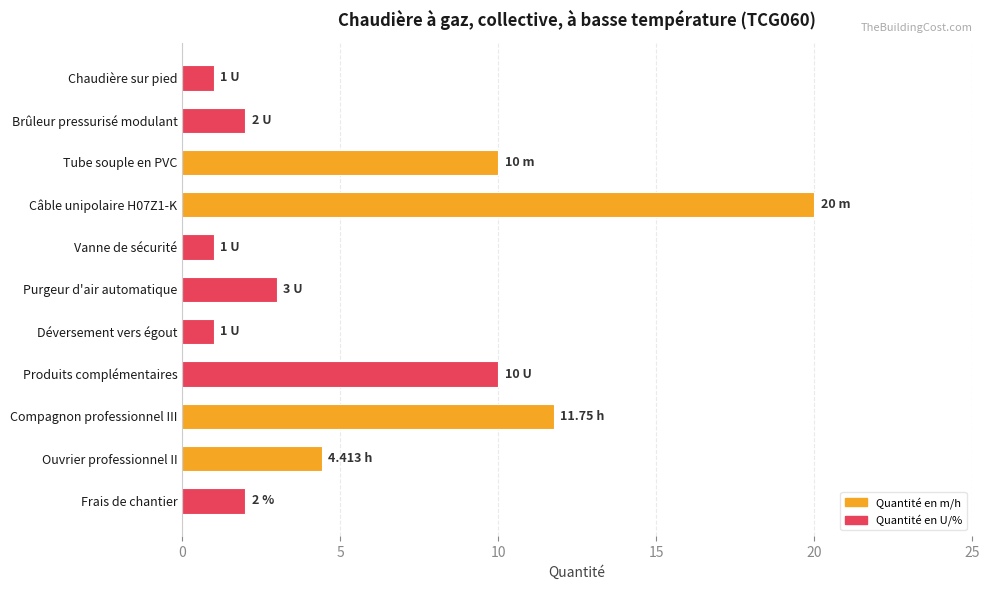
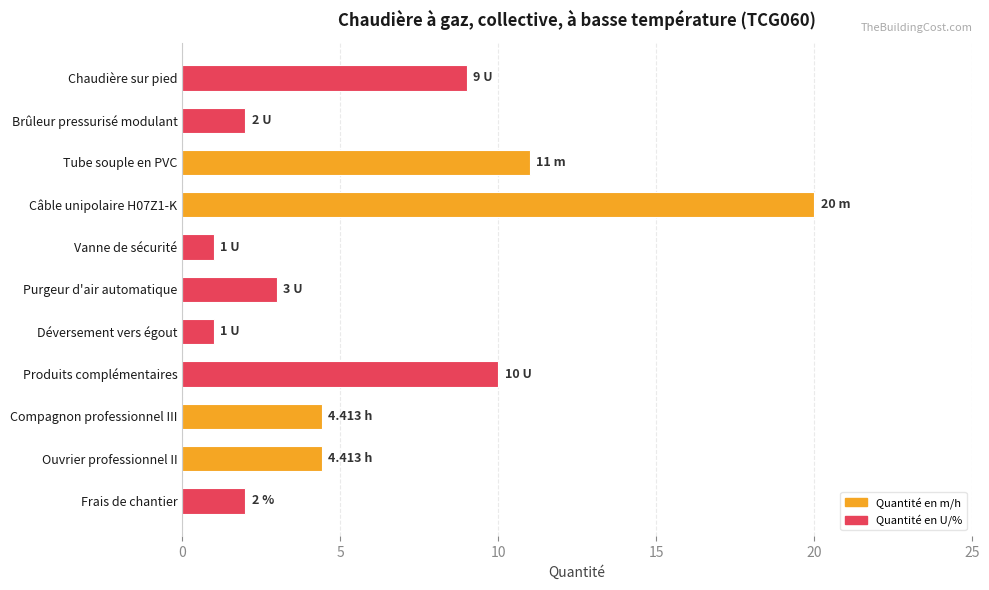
  {
-   "Chaudière sur pied": "1",
+   "Chaudière sur pied": "9",
    "Brûleur pressurisé modulant": "2",
-   "Tube souple en PVC": "10",
+   "Tube souple en PVC": "11",
    "Câble unipolaire H07Z1-K": "20",
    "Vanne de sécurité": "1",
    "Purgeur d'air automatique": "3",
    "Déversement vers égout": "1",
    "Produits complémentaires": "10",
-   "Compagnon professionnel III": "11.75",
+   "Compagnon professionnel III": "4.413",
    "Ouvrier professionnel II": "4.413",
    "Frais de chantier": "2 %"
  }
